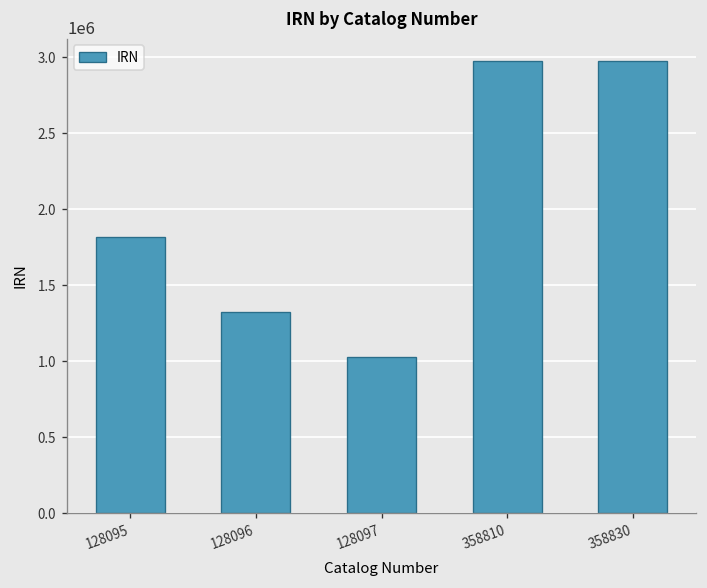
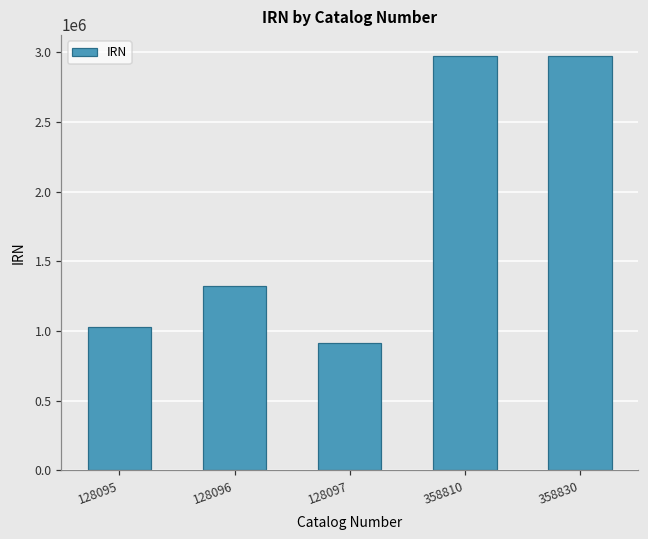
  {
-   "128095": 1820000,
+   "128095": 1030000,
    "128096": 1320000,
-   "128097": 1030000,
+   "128097": 910000,
    "358810": 2970000,
    "358830": 2970000
  }
